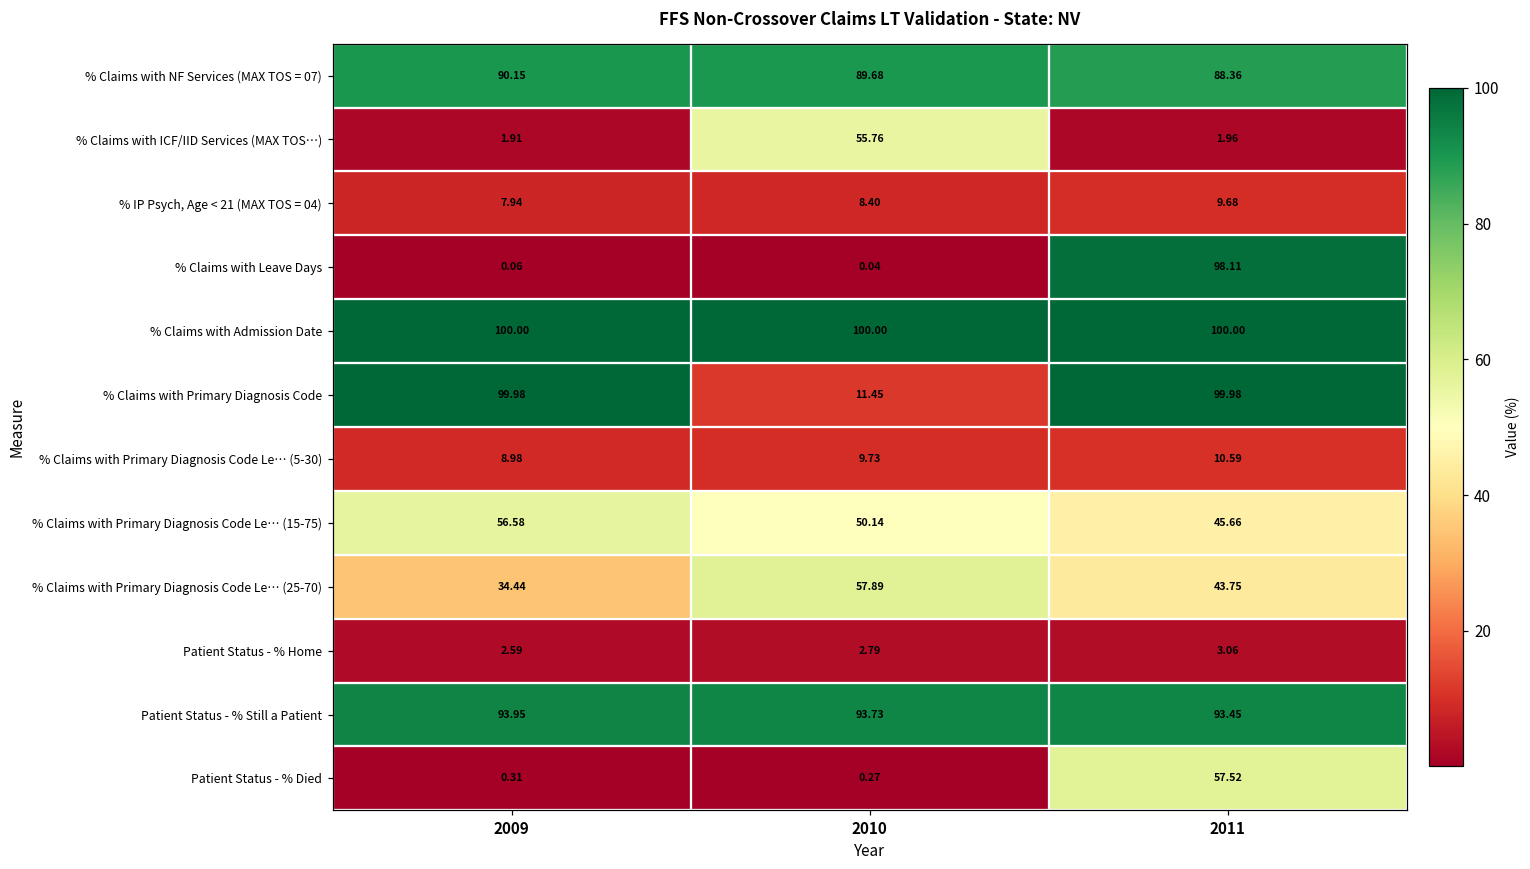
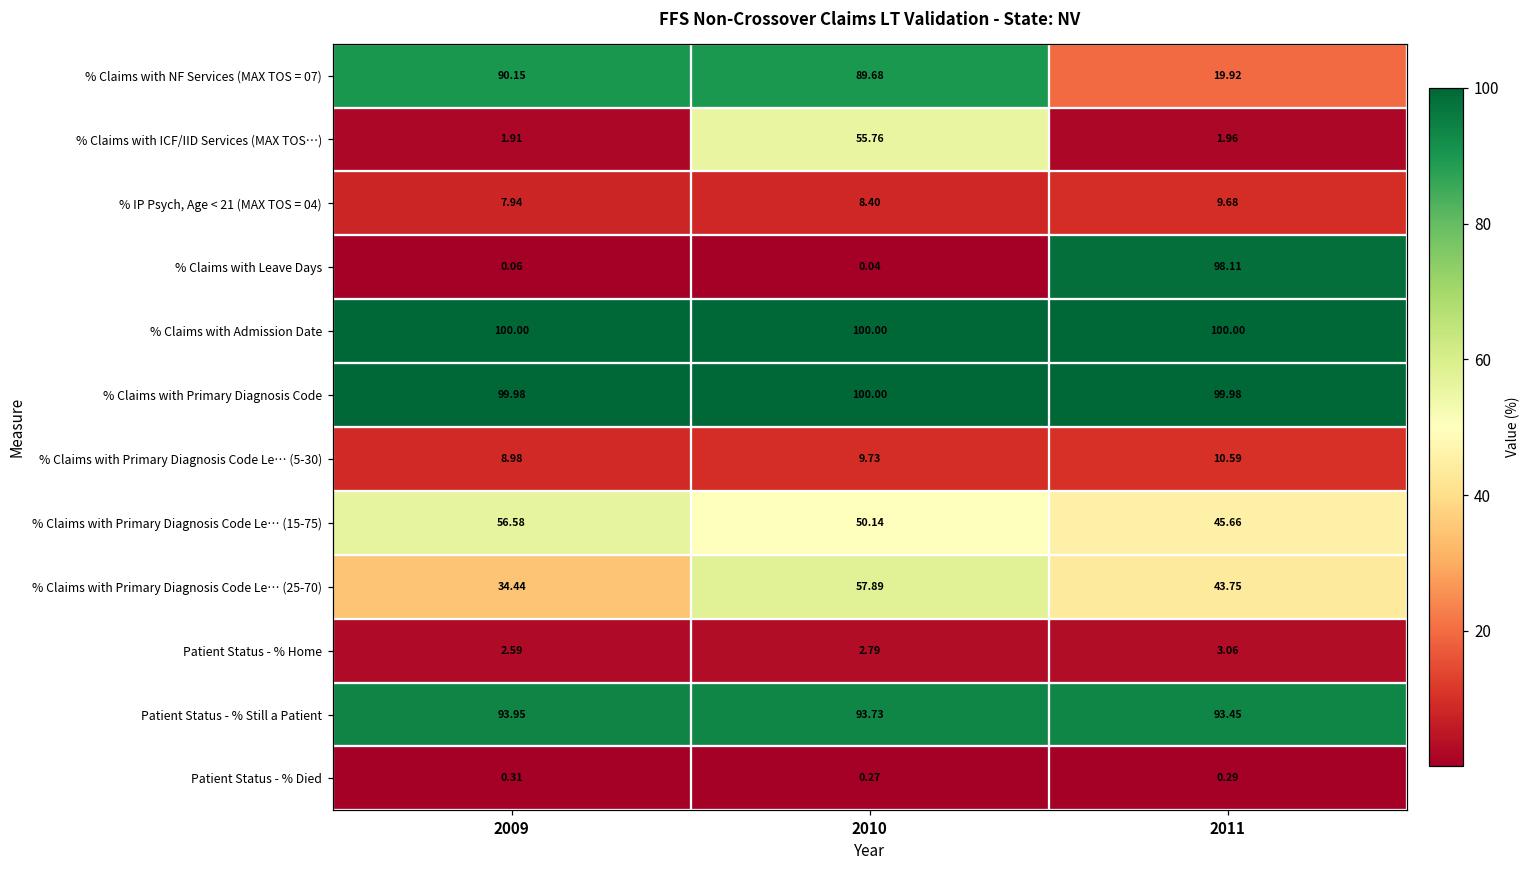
  {
    "% Claims with NF Services (MAX TOS = 07)": {
      "2009": 90.15,
      "2010": 89.68,
-     "2011": 88.36
+     "2011": 19.92
    },
    "% Claims with ICF/IID Services (MAX TOS…)": {
      "2009": 1.91,
      "2010": 55.76,
      "2011": 1.96
    },
    "% IP Psych, Age < 21 (MAX TOS = 04)": {
      "2009": 7.94,
      "2010": 8.40,
      "2011": 9.68
    },
    "% Claims with Leave Days": {
      "2009": 0.06,
      "2010": 0.04,
      "2011": 98.11
    },
    "% Claims with Admission Date": {
      "2009": 100.00,
      "2010": 100.00,
      "2011": 100.00
    },
    "% Claims with Primary Diagnosis Code": {
      "2009": 99.98,
-     "2010": 11.45,
+     "2010": 100.00,
      "2011": 99.98
    },
    "% Claims with Primary Diagnosis Code Le… (5-30)": {
      "2009": 8.98,
      "2010": 9.73,
      "2011": 10.59
    },
    "% Claims with Primary Diagnosis Code Le… (15-75)": {
      "2009": 56.58,
      "2010": 50.14,
      "2011": 45.66
    },
    "% Claims with Primary Diagnosis Code Le… (25-70)": {
      "2009": 34.44,
      "2010": 57.89,
      "2011": 43.75
    },
    "Patient Status - % Home": {
      "2009": 2.59,
      "2010": 2.79,
      "2011": 3.06
    },
    "Patient Status - % Still a Patient": {
      "2009": 93.95,
      "2010": 93.73,
      "2011": 93.45
    },
    "Patient Status - % Died": {
      "2009": 0.31,
      "2010": 0.27,
-     "2011": 57.52
+     "2011": 0.29
    }
  }
